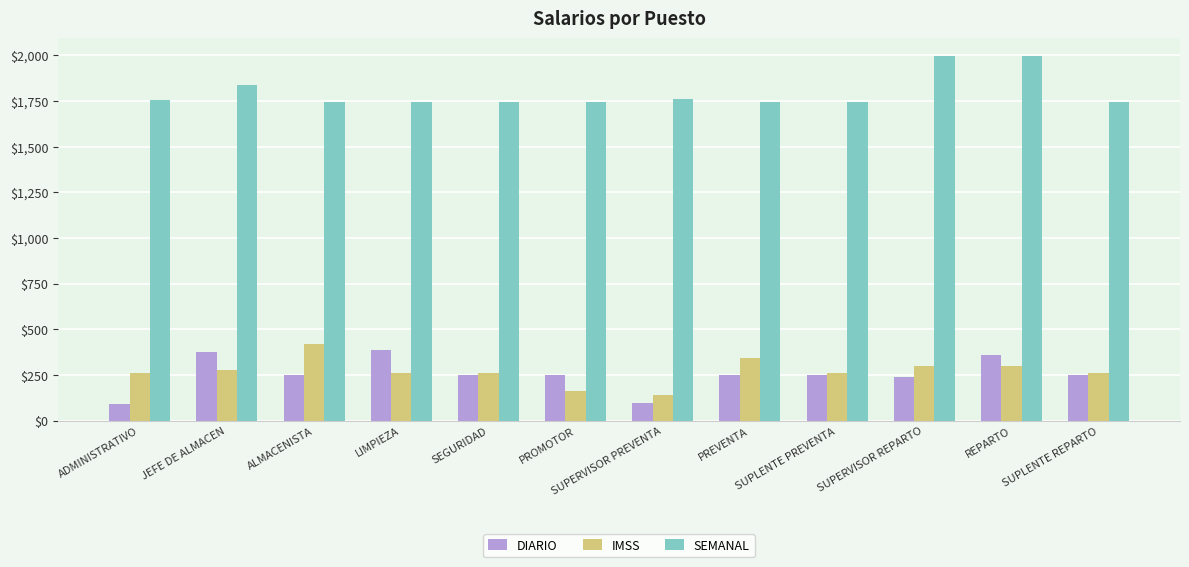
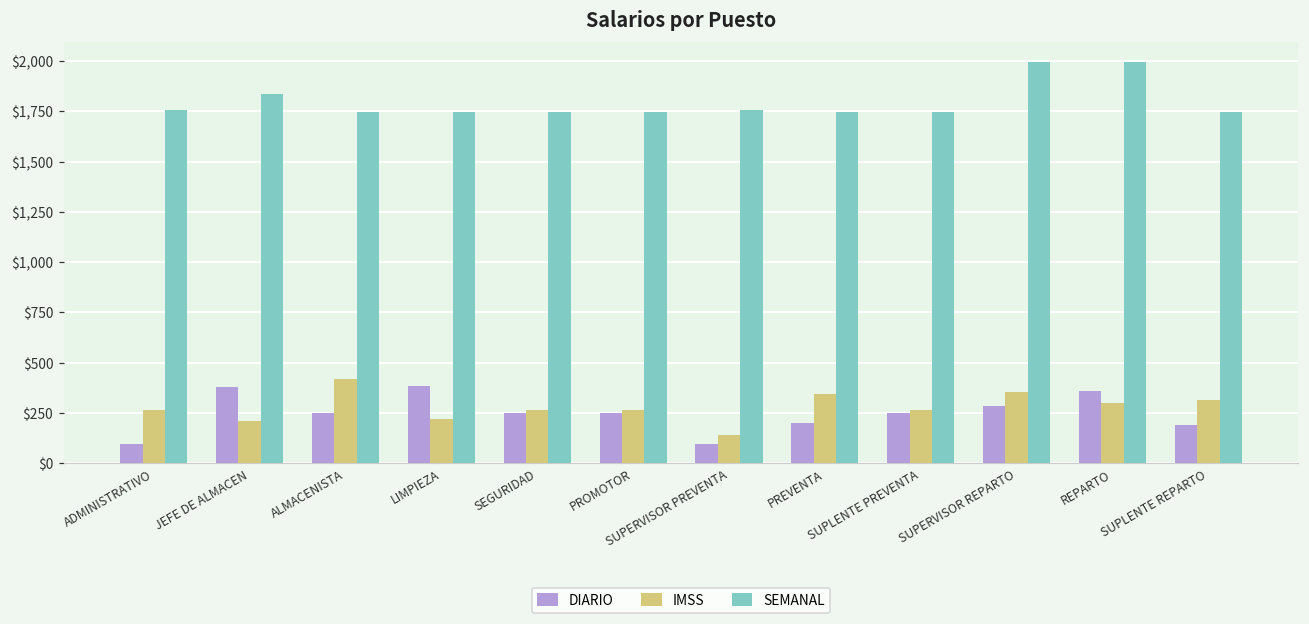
  {
    "DIARIO": {
      "ADMINISTRATIVO": "$90",
      "JEFE DE ALMACEN": "$380",
      "ALMACENISTA": "$250",
      "LIMPIEZA": "$390",
      "SEGURIDAD": "$250",
      "PROMOTOR": "$250",
      "SUPERVISOR PREVENTA": "$90",
-     "PREVENTA": "$250",
+     "PREVENTA": "$200",
      "SUPLENTE PREVENTA": "$250",
-     "SUPERVISOR REPARTO": "$240",
+     "SUPERVISOR REPARTO": "$280",
      "REPARTO": "$360",
-     "SUPLENTE REPARTO": "$250"
+     "SUPLENTE REPARTO": "$190"
    },
    "IMSS": {
      "ADMINISTRATIVO": "$260",
-     "JEFE DE ALMACEN": "$280",
+     "JEFE DE ALMACEN": "$210",
      "ALMACENISTA": "$420",
-     "LIMPIEZA": "$260",
+     "LIMPIEZA": "$220",
      "SEGURIDAD": "$260",
-     "PROMOTOR": "$160",
+     "PROMOTOR": "$260",
      "SUPERVISOR PREVENTA": "$140",
      "PREVENTA": "$340",
      "SUPLENTE PREVENTA": "$260",
-     "SUPERVISOR REPARTO": "$300",
+     "SUPERVISOR REPARTO": "$350",
      "REPARTO": "$300",
-     "SUPLENTE REPARTO": "$260"
+     "SUPLENTE REPARTO": "$310"
    },
    "SEMANAL": {
      "ADMINISTRATIVO": "$1,760",
      "JEFE DE ALMACEN": "$1,830",
      "ALMACENISTA": "$1,740",
      "LIMPIEZA": "$1,740",
      "SEGURIDAD": "$1,740",
      "PROMOTOR": "$1,740",
      "SUPERVISOR PREVENTA": "$1,760",
      "PREVENTA": "$1,740",
      "SUPLENTE PREVENTA": "$1,740",
      "SUPERVISOR REPARTO": "$1,990",
      "REPARTO": "$1,990",
      "SUPLENTE REPARTO": "$1,740"
    }
  }
